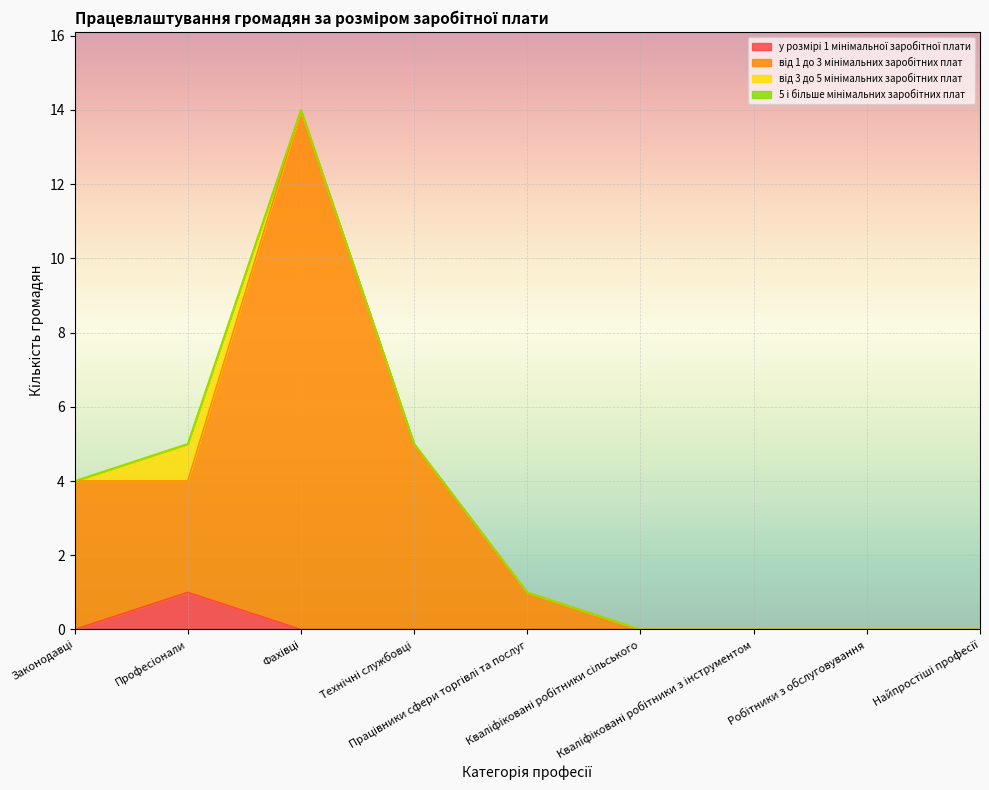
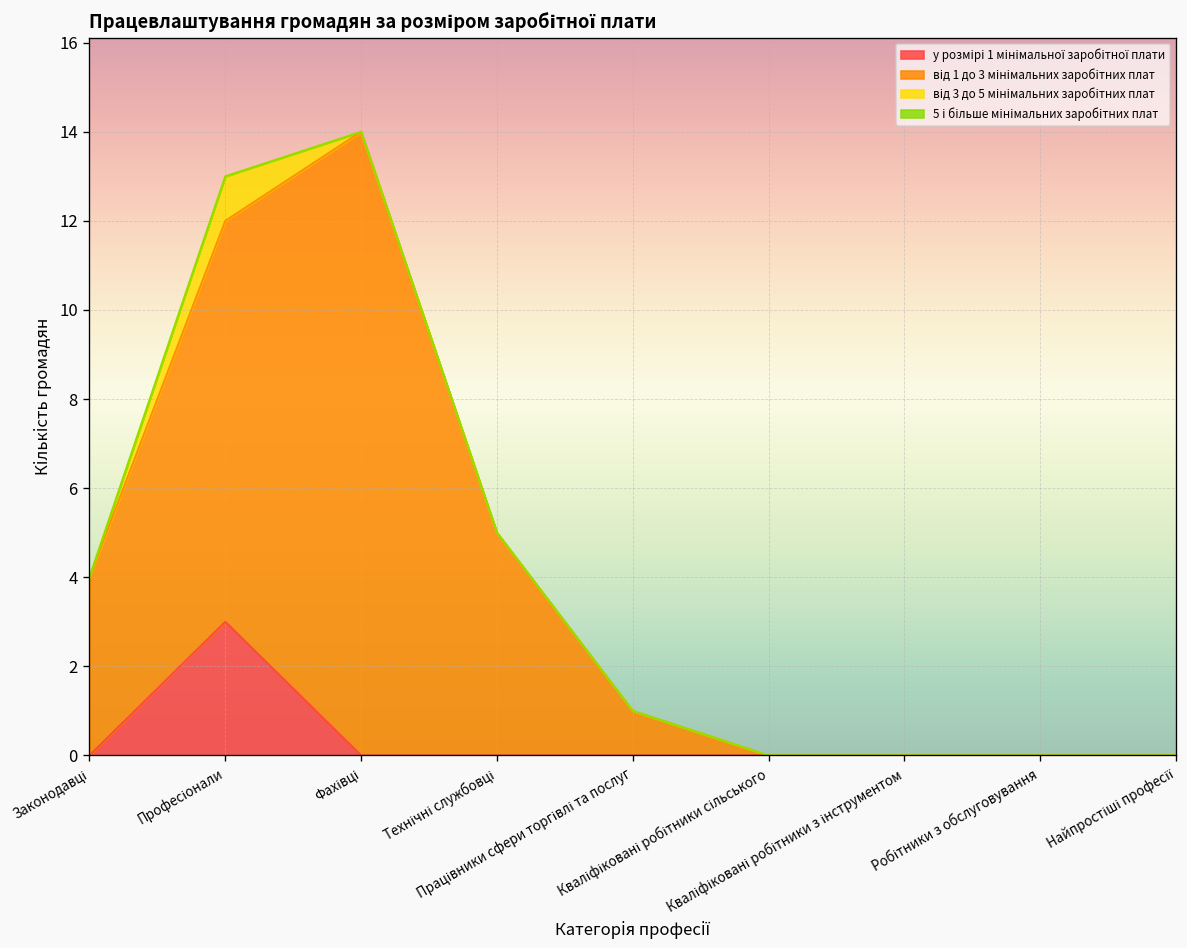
  {
    "у розмірі 1 мінімальної заробітної плати": {
      "Законодавці": 0,
-     "Професіонали": 1,
+     "Професіонали": 3,
      "Фахівці": 0,
      "Технічні службовці": 0,
      "Працівники сфери торгівлі та послуг": 0
    },
    "від 1 до 3 мінімальних заробітних плат": {
-     "Професіонали": 3
+     "Професіонали": 9
    }
  }
